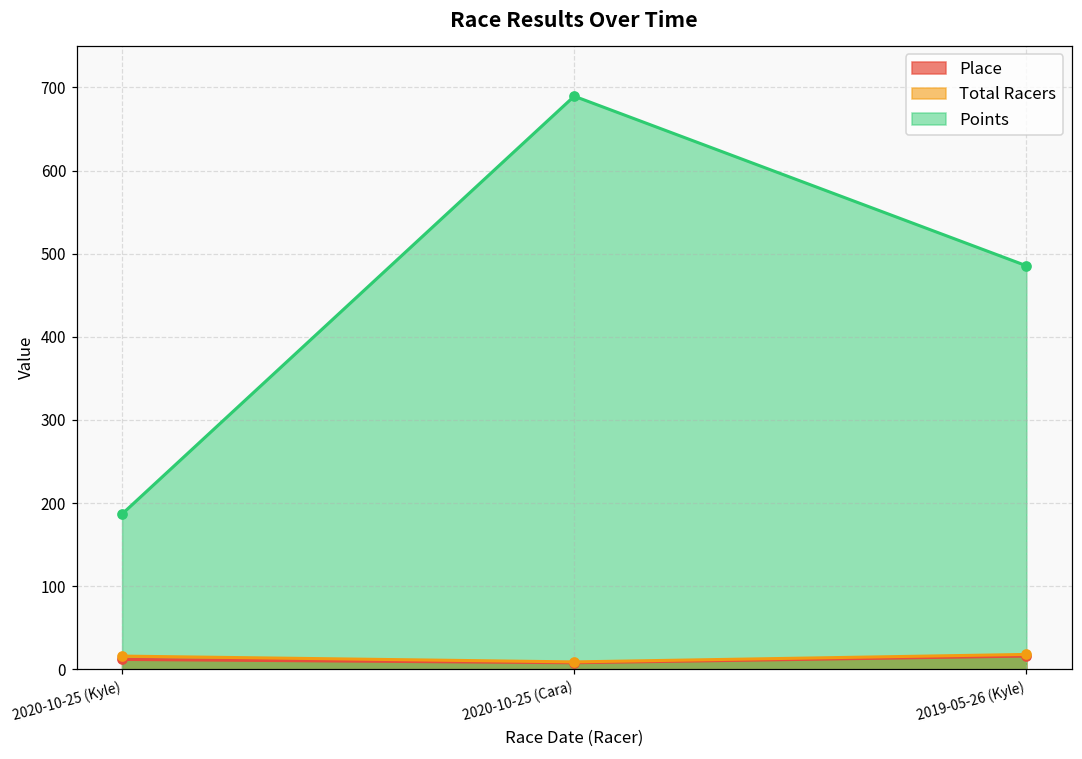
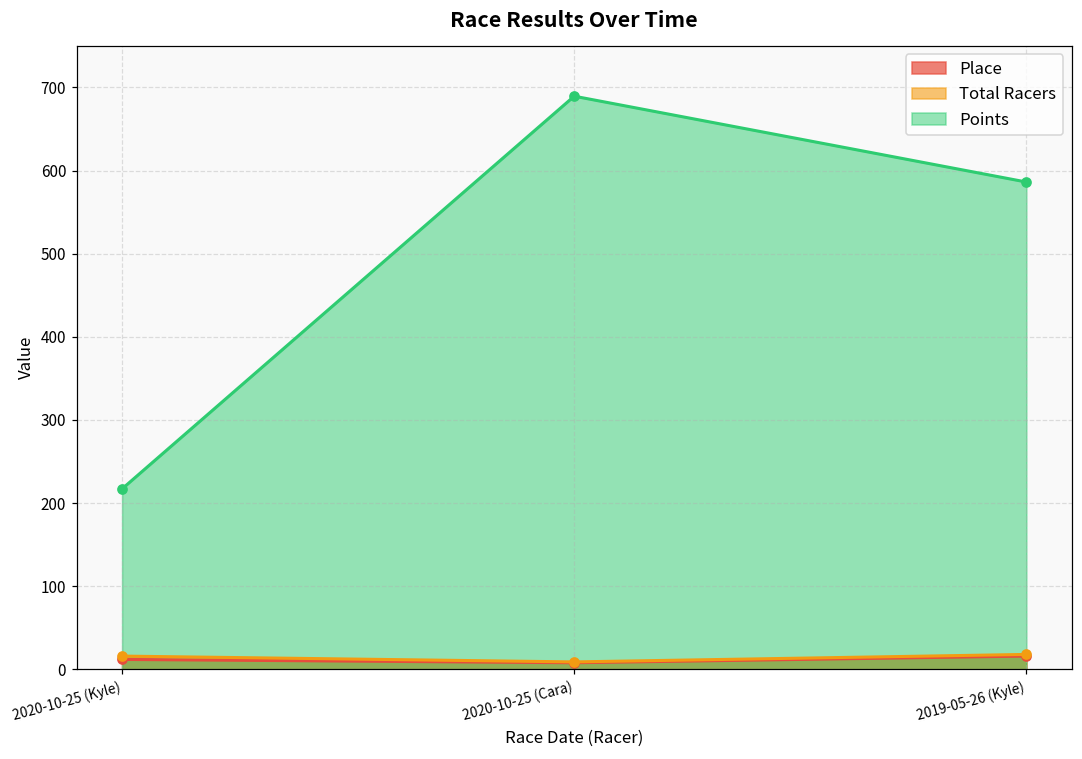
  {
    "Place": {
      "2020-10-25 (Kyle)": 10
    },
    "Total Racers": {
      "2020-10-25 (Kyle)": 20
    },
    "Points": {
-     "2020-10-25 (Kyle)": 190,
+     "2020-10-25 (Kyle)": 220,
      "2020-10-25 (Cara)": 690,
-     "2019-05-26 (Kyle)": 490
+     "2019-05-26 (Kyle)": 590
    }
  }
